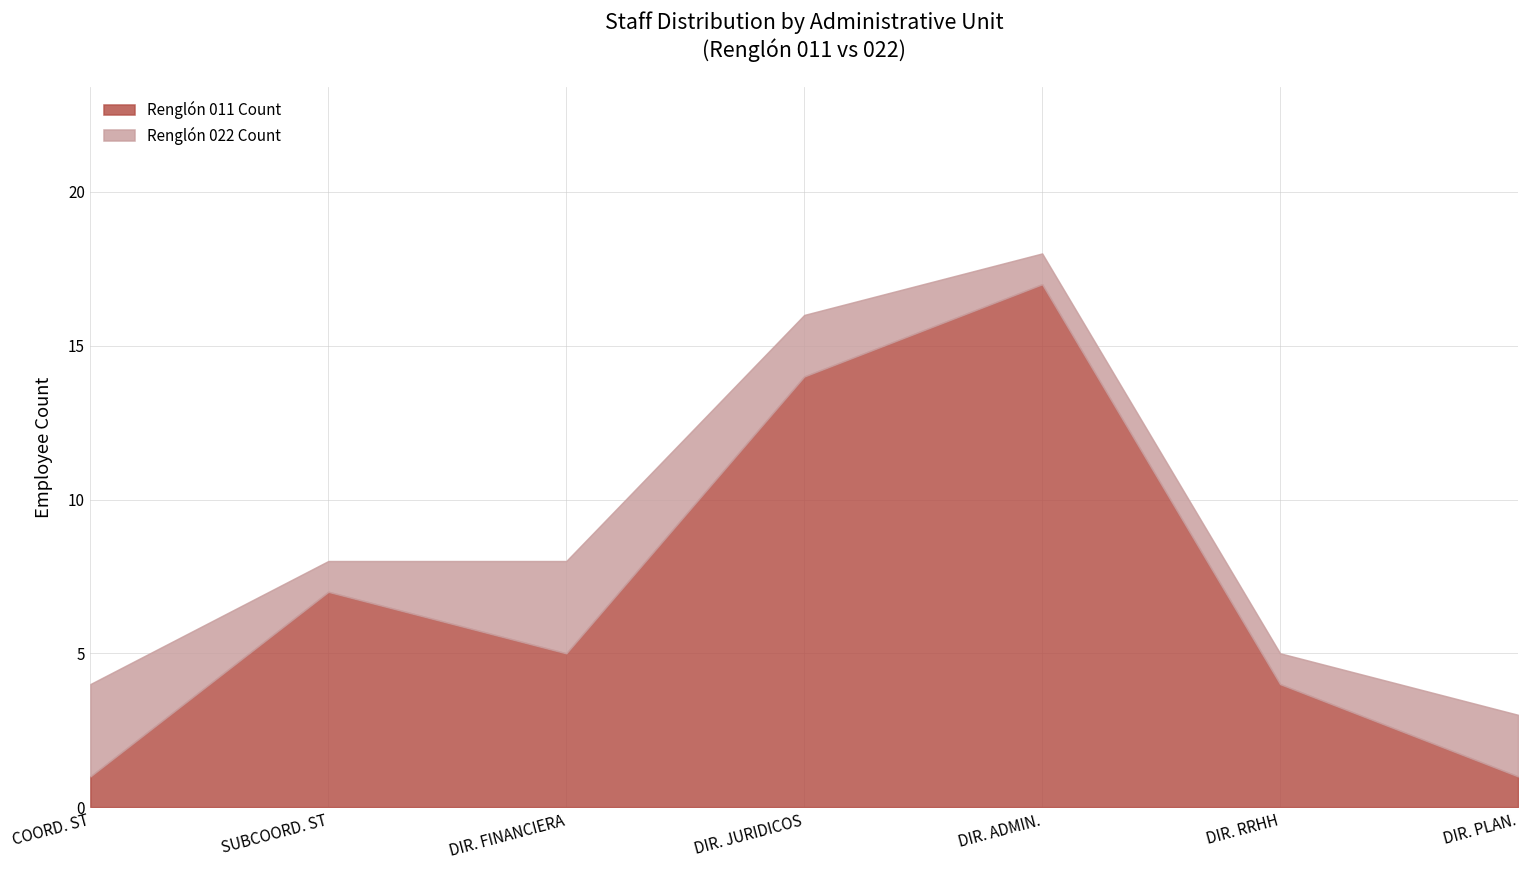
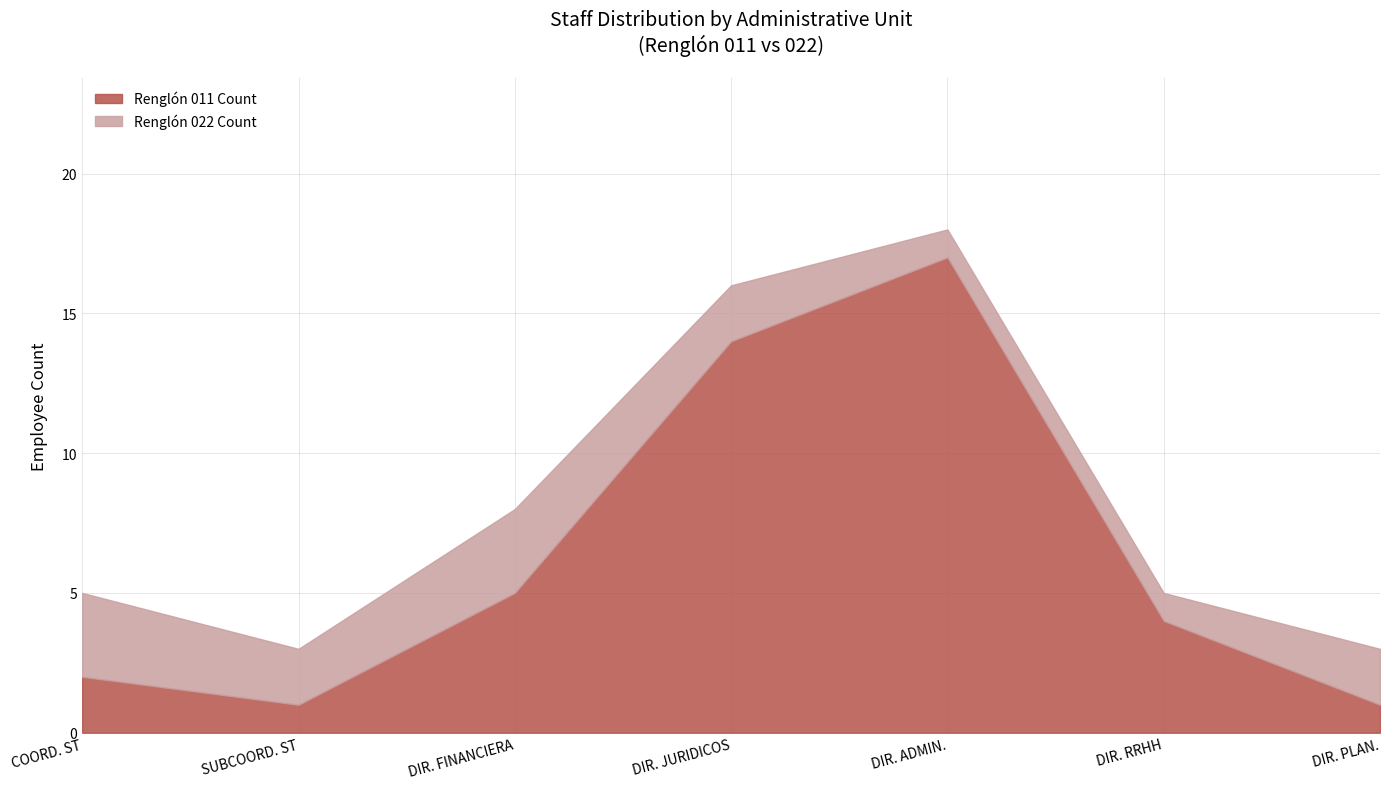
  {
    "Renglón 011 Count": {
-     "COORD. ST": 1,
-     "SUBCOORD. ST": 7,
+     "COORD. ST": 2,
+     "SUBCOORD. ST": 1,
      "DIR. FINANCIERA": 5,
      "DIR. JURIDICOS": 14,
      "DIR. ADMIN.": 17,
      "DIR. RRHH": 4,
      "DIR. PLAN.": 1
    },
    "Renglón 022 Count": {
      "COORD. ST": 3,
-     "SUBCOORD. ST": 1,
+     "SUBCOORD. ST": 2,
      "DIR. FINANCIERA": 3,
      "DIR. JURIDICOS": 2,
      "DIR. ADMIN.": 1,
      "DIR. RRHH": 1,
      "DIR. PLAN.": 2
    }
  }
